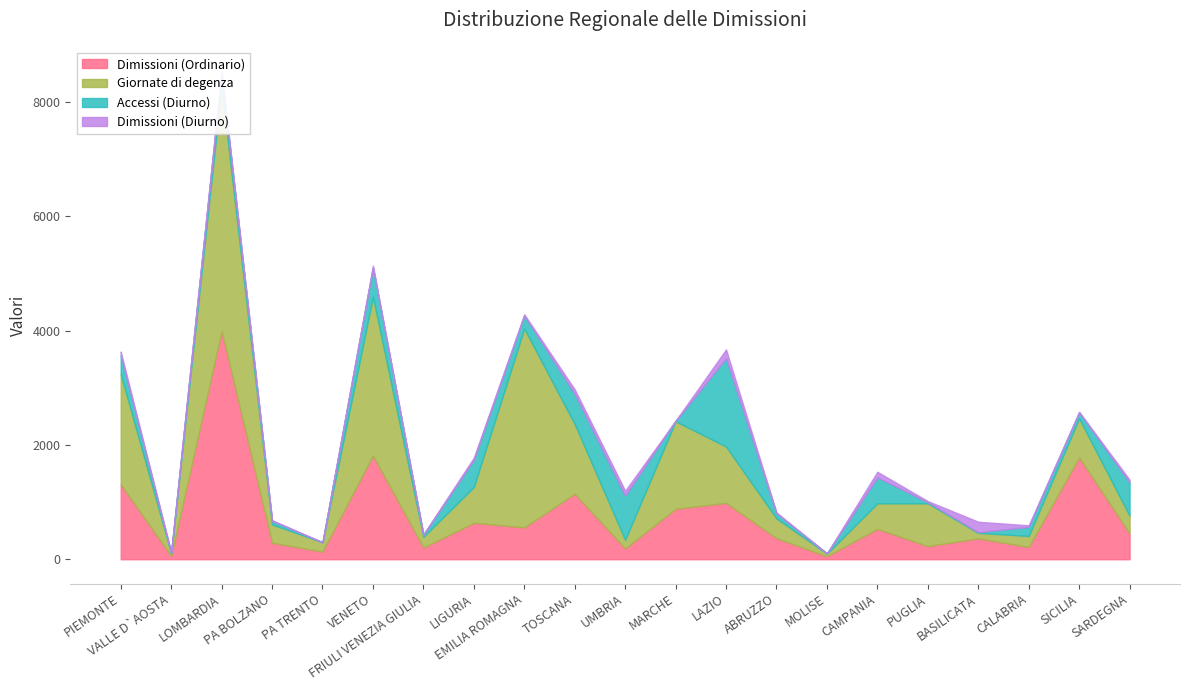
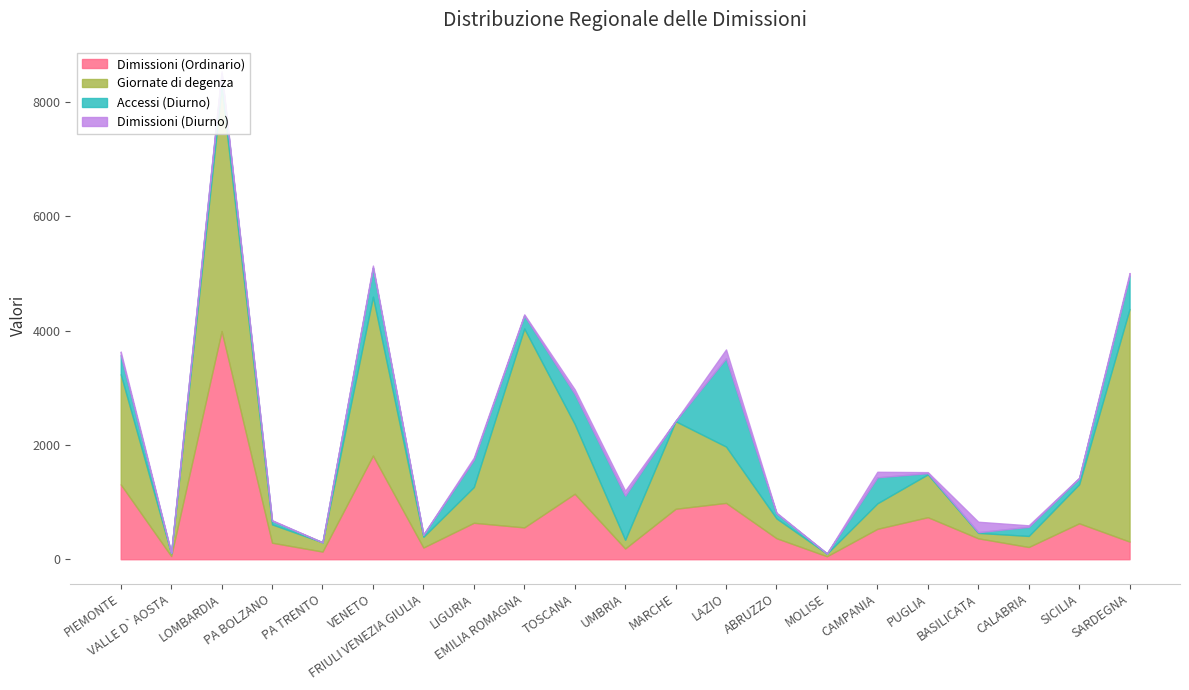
  {
    "Dimissioni (Ordinario)": {
      "PIEMONTE": 1300,
      "VALLE D`AOSTA": 100,
      "LOMBARDIA": 4000,
      "PA BOLZANO": 300,
      "PA TRENTO": 100,
      "VENETO": 1800,
      "FRIULI VENEZIA GIULIA": 200,
      "LIGURIA": 600,
      "EMILIA ROMAGNA": 600,
      "TOSCANA": 1100,
      "UMBRIA": 200,
      "MARCHE": 900,
      "LAZIO": 1000,
      "ABRUZZO": 400,
      "MOLISE": 100,
      "CAMPANIA": 500,
-     "PUGLIA": 200,
+     "PUGLIA": 700,
      "BASILICATA": 400,
      "CALABRIA": 200,
-     "SICILIA": 1800,
-     "SARDEGNA": 500
+     "SICILIA": 600,
+     "SARDEGNA": 300
    },
    "Giornate di degenza": {
      "PIEMONTE": 1900,
      "PA BOLZANO": 300,
      "VENETO": 2800,
      "LIGURIA": 600,
      "EMILIA ROMAGNA": 3500,
      "TOSCANA": 1200,
      "UMBRIA": 200,
      "LAZIO": 1000,
      "ABRUZZO": 300,
      "CAMPANIA": 400,
      "CALABRIA": 200,
      "SICILIA": 700,
-     "SARDEGNA": 300
+     "SARDEGNA": 4100
    },
    "Accessi (Diurno)": {
      "PIEMONTE": 300,
      "TOSCANA": 500,
      "UMBRIA": 800,
      "LAZIO": 1500,
      "CAMPANIA": 500,
      "SARDEGNA": 600
    },
    "Dimissioni (Diurno)": {
      "PIEMONTE": 100,
      "TOSCANA": 100,
      "UMBRIA": 100,
      "LAZIO": 200,
      "CAMPANIA": 100,
      "BASILICATA": 200,
      "SARDEGNA": 0
    }
  }
